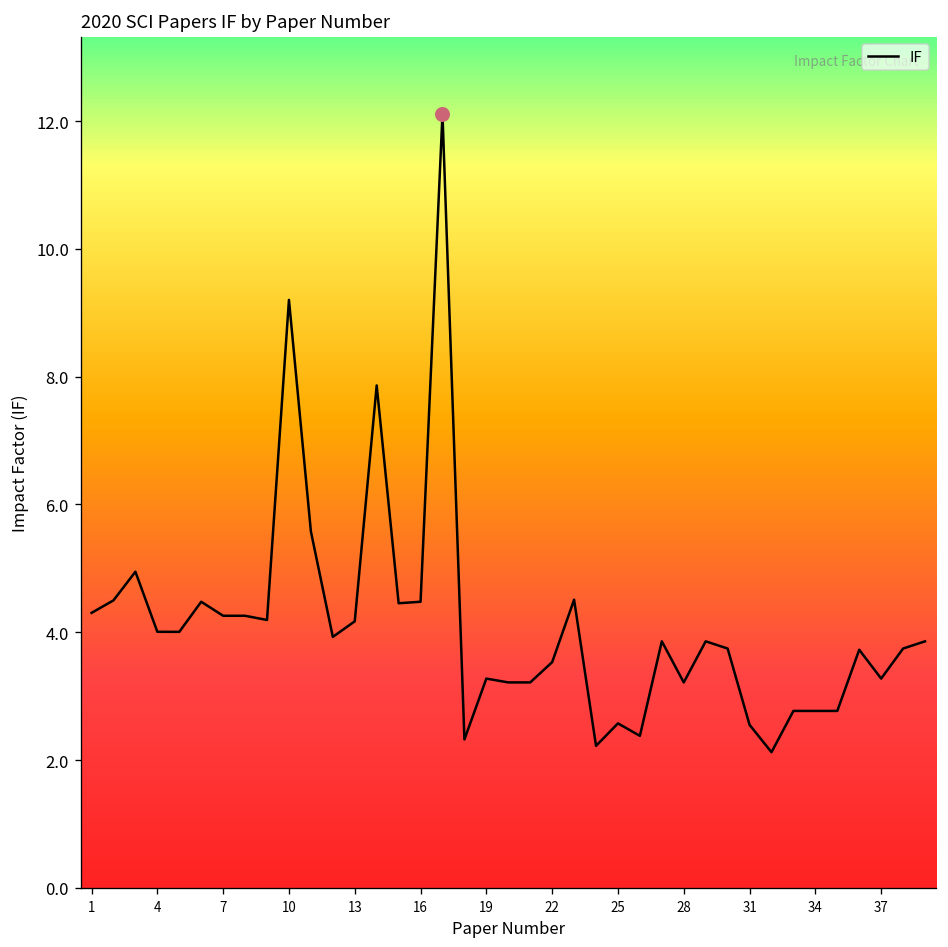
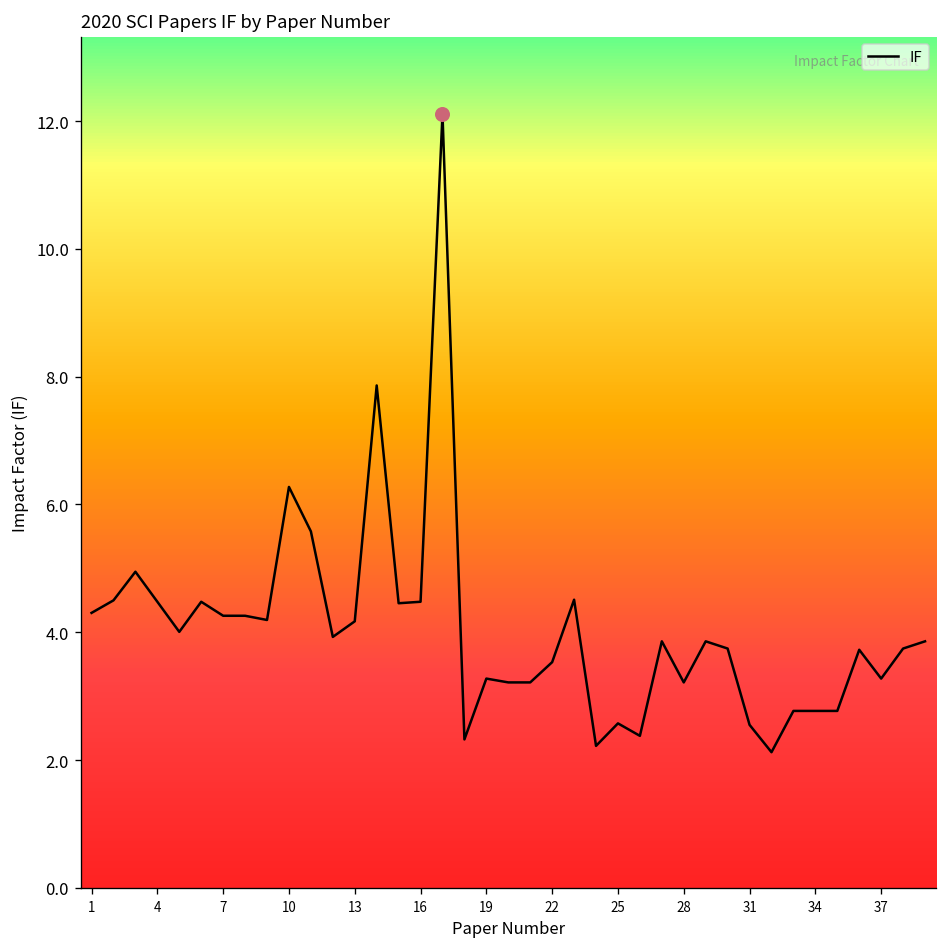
  {
    "IF": {
      "1": 4.3,
-     "4": 4.0,
+     "4": 4.5,
      "7": 4.3,
-     "10": 9.2,
+     "10": 6.3,
      "13": 4.2,
      "16": 4.5,
      "19": 3.3,
      "22": 3.5,
      "25": 2.6,
      "28": 3.2,
      "31": 2.6,
      "34": 2.8,
      "37": 3.3
    }
  }
